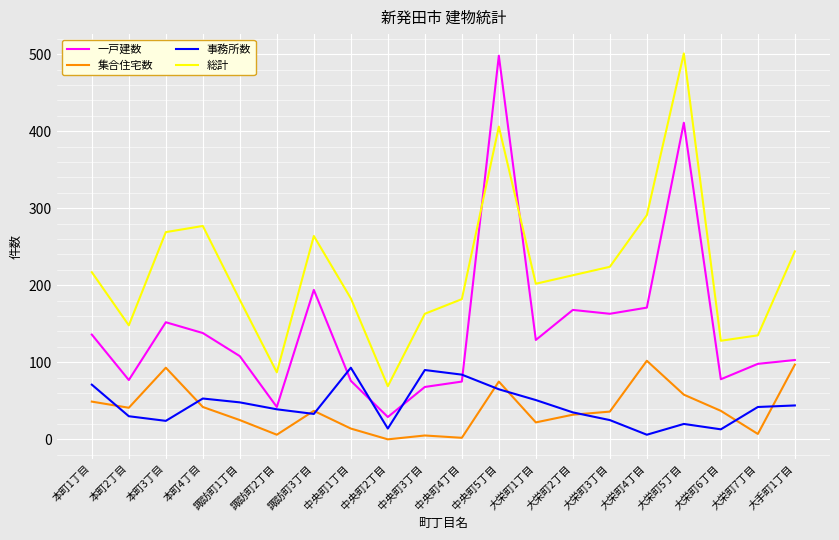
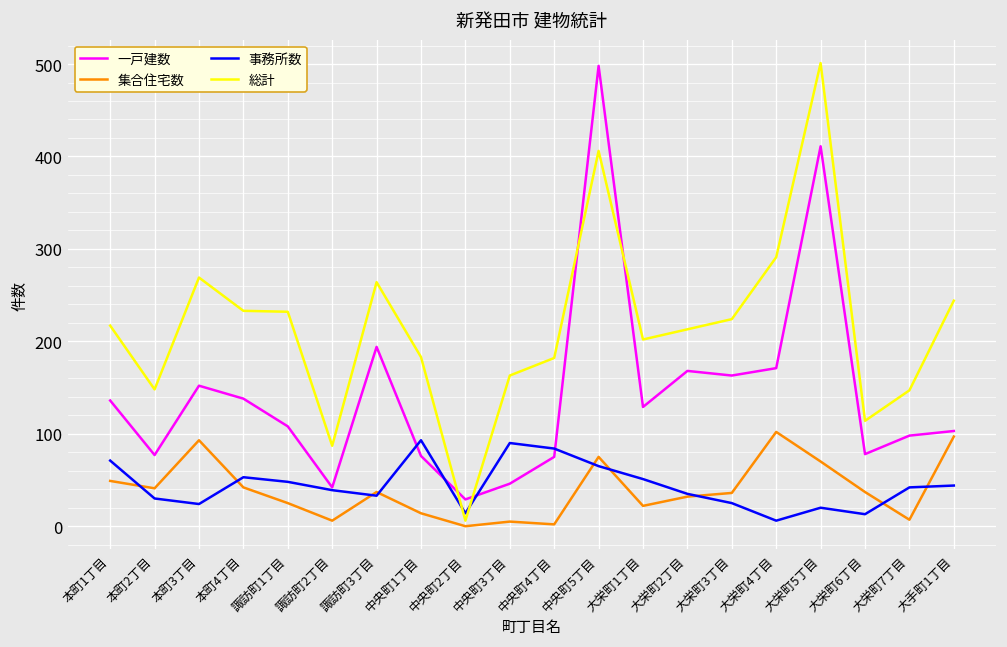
  {
    "一戸建数": {
      "本町1丁目": 140,
      "本町2丁目": 80,
      "本町3丁目": 150,
      "本町4丁目": 140,
      "諏訪町1丁目": 110,
      "諏訪町3丁目": 190,
      "中央町1丁目": 80,
      "中央町2丁目": 30,
-     "中央町3丁目": 70,
+     "中央町3丁目": 50,
      "中央町4丁目": 80,
      "中央町5丁目": 500,
      "大栄町1丁目": 130,
      "大栄町2丁目": 170,
      "大栄町3丁目": 160,
      "大栄町4丁目": 170,
      "大栄町5丁目": 410,
      "大栄町6丁目": 80,
      "大栄町7丁目": 100,
      "大手町1丁目": 100
    },
    "集合住宅数": {
      "本町1丁目": 50,
      "本町2丁目": 40,
      "本町3丁目": 90,
      "本町4丁目": 40,
      "諏訪町1丁目": 30,
      "諏訪町2丁目": 10,
      "諏訪町3丁目": 40,
      "中央町1丁目": 10,
      "中央町2丁目": 0,
      "中央町3丁目": 10,
      "中央町4丁目": 0,
      "中央町5丁目": 80,
      "大栄町1丁目": 20,
      "大栄町3丁目": 40,
      "大栄町4丁目": 100,
-     "大栄町5丁目": 60,
+     "大栄町5丁目": 70,
      "大栄町6丁目": 40,
      "大栄町7丁目": 10,
      "大手町1丁目": 100
    },
    "事務所数": {
      "本町1丁目": 70,
      "本町2丁目": 30,
      "本町3丁目": 20,
      "本町4丁目": 50,
      "諏訪町1丁目": 50,
      "諏訪町3丁目": 30,
      "中央町1丁目": 90,
      "中央町2丁目": 10,
      "中央町3丁目": 90,
      "中央町4丁目": 80,
      "中央町5丁目": 70,
      "大栄町1丁目": 50,
      "大栄町3丁目": 30,
      "大栄町4丁目": 10,
      "大栄町5丁目": 20,
      "大栄町6丁目": 10,
      "大栄町7丁目": 40,
      "大手町1丁目": 40
    },
    "総計": {
      "本町1丁目": 220,
      "本町2丁目": 150,
      "本町3丁目": 270,
-     "本町4丁目": 280,
-     "諏訪町1丁目": 180,
+     "本町4丁目": 230,
+     "諏訪町1丁目": 230,
      "諏訪町2丁目": 90,
      "諏訪町3丁目": 260,
      "中央町1丁目": 180,
-     "中央町2丁目": 70,
+     "中央町2丁目": 10,
      "中央町3丁目": 160,
      "中央町4丁目": 180,
      "中央町5丁目": 410,
      "大栄町1丁目": 200,
      "大栄町2丁目": 210,
      "大栄町3丁目": 220,
      "大栄町4丁目": 290,
      "大栄町5丁目": 500,
-     "大栄町6丁目": 130,
-     "大栄町7丁目": 140,
+     "大栄町6丁目": 110,
+     "大栄町7丁目": 150,
      "大手町1丁目": 240
    }
  }
